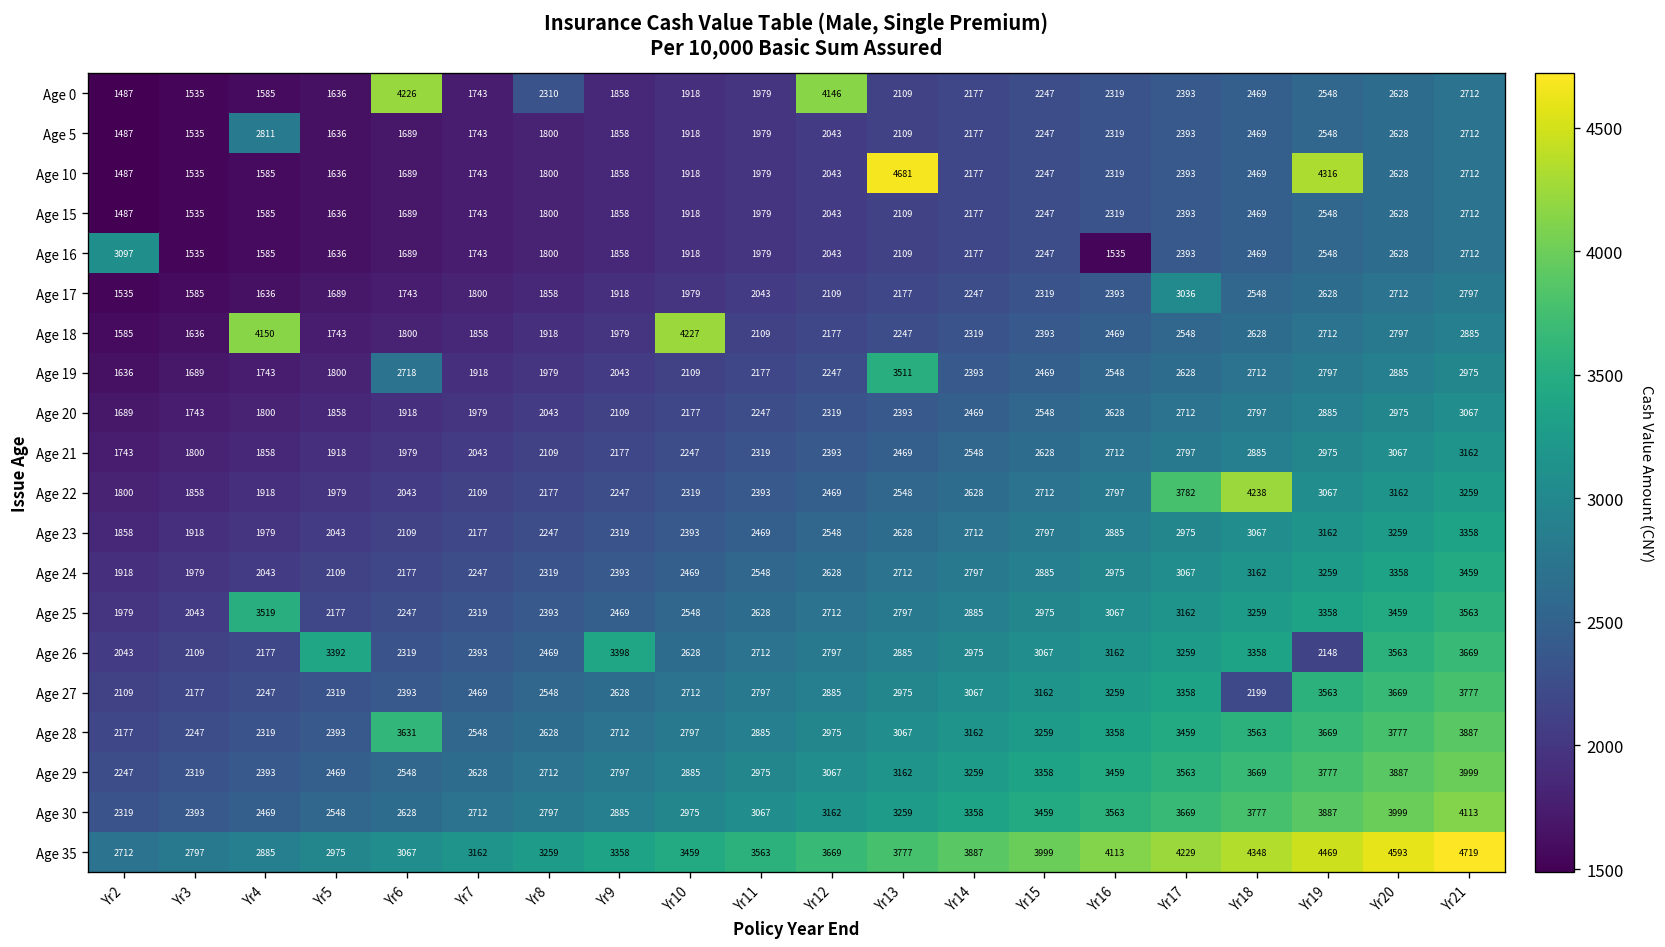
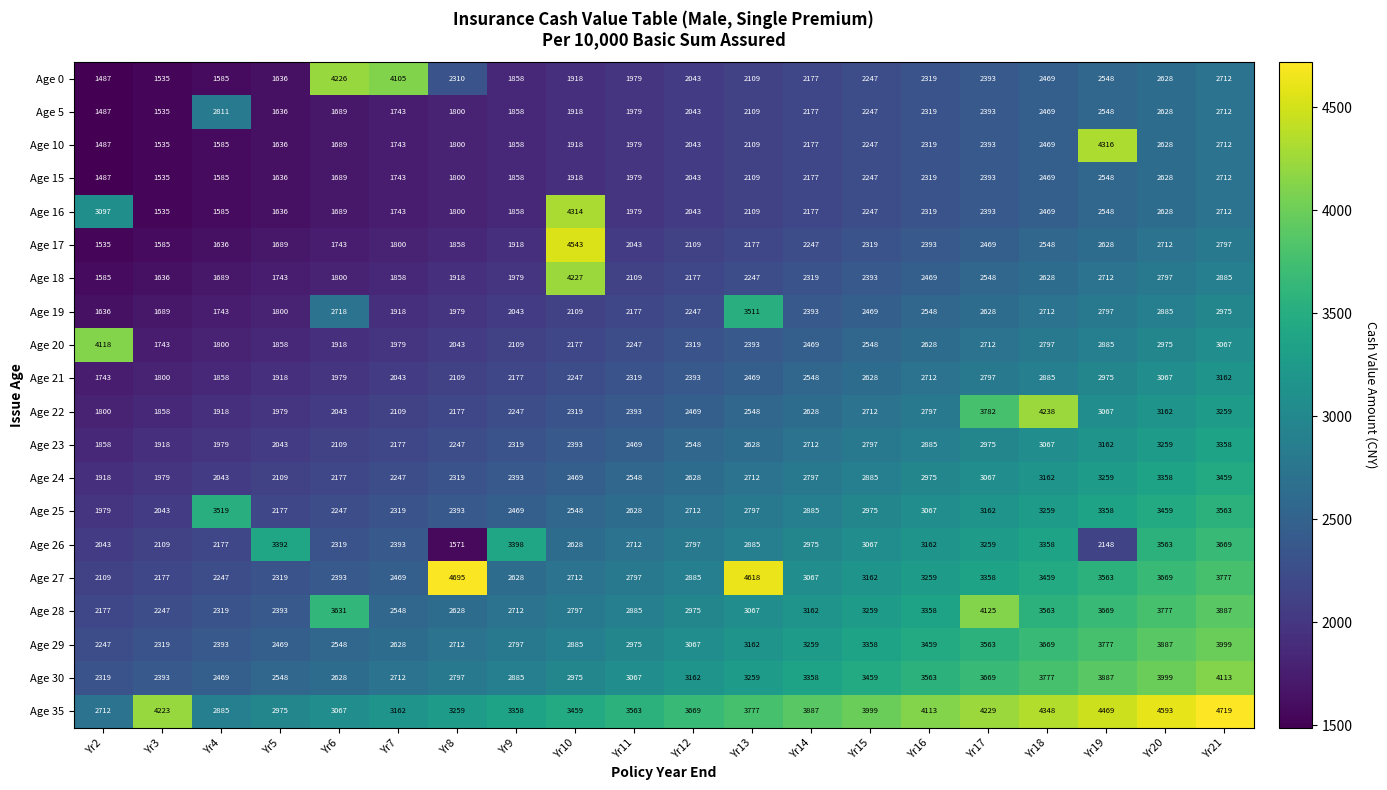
  {
    "Age 0": {
      "Yr2": 1487,
      "Yr3": 1535,
      "Yr4": 1585,
      "Yr5": 1636,
      "Yr6": 4226,
-     "Yr7": 1743,
+     "Yr7": 4105,
      "Yr8": 2310,
      "Yr9": 1858,
      "Yr10": 1918,
      "Yr11": 1979,
-     "Yr12": 4146,
+     "Yr12": 2043,
      "Yr13": 2109,
      "Yr14": 2177,
      "Yr15": 2247,
      "Yr16": 2319,
      "Yr17": 2393,
      "Yr18": 2469,
      "Yr19": 2548,
      "Yr20": 2628,
      "Yr21": 2712
    },
    "Age 10": {
      "Yr2": 1487,
      "Yr3": 1535,
      "Yr4": 1585,
      "Yr5": 1636,
      "Yr6": 1689,
      "Yr7": 1743,
      "Yr8": 1800,
      "Yr9": 1858,
      "Yr10": 1918,
      "Yr11": 1979,
      "Yr12": 2043,
-     "Yr13": 4681,
+     "Yr13": 2109,
      "Yr14": 2177,
      "Yr15": 2247,
      "Yr16": 2319,
      "Yr17": 2393,
      "Yr18": 2469,
      "Yr19": 4316,
      "Yr20": 2628,
      "Yr21": 2712
    },
    "Age 16": {
      "Yr2": 3097,
      "Yr3": 1535,
      "Yr4": 1585,
      "Yr5": 1636,
      "Yr6": 1689,
      "Yr7": 1743,
      "Yr8": 1800,
      "Yr9": 1858,
-     "Yr10": 1918,
+     "Yr10": 4314,
      "Yr11": 1979,
      "Yr12": 2043,
      "Yr13": 2109,
      "Yr14": 2177,
      "Yr15": 2247,
-     "Yr16": 1535,
+     "Yr16": 2319,
      "Yr17": 2393,
      "Yr18": 2469,
      "Yr19": 2548,
      "Yr20": 2628,
      "Yr21": 2712
    },
    "Age 17": {
      "Yr2": 1535,
      "Yr3": 1585,
      "Yr4": 1636,
      "Yr5": 1689,
      "Yr6": 1743,
      "Yr7": 1800,
      "Yr8": 1858,
      "Yr9": 1918,
-     "Yr10": 1979,
+     "Yr10": 4543,
      "Yr11": 2043,
      "Yr12": 2109,
      "Yr13": 2177,
      "Yr14": 2247,
      "Yr15": 2319,
      "Yr16": 2393,
-     "Yr17": 3036,
+     "Yr17": 2469,
      "Yr18": 2548,
      "Yr19": 2628,
      "Yr20": 2712,
      "Yr21": 2797
    },
    "Age 18": {
      "Yr2": 1585,
      "Yr3": 1636,
-     "Yr4": 4150,
+     "Yr4": 1689,
      "Yr5": 1743,
      "Yr6": 1800,
      "Yr7": 1858,
      "Yr8": 1918,
      "Yr9": 1979,
      "Yr10": 4227,
      "Yr11": 2109,
      "Yr12": 2177,
      "Yr13": 2247,
      "Yr14": 2319,
      "Yr15": 2393,
      "Yr16": 2469,
      "Yr17": 2548,
      "Yr18": 2628,
      "Yr19": 2712,
      "Yr20": 2797,
      "Yr21": 2885
    },
    "Age 20": {
-     "Yr2": 1689,
+     "Yr2": 4118,
      "Yr3": 1743,
      "Yr4": 1800,
      "Yr5": 1858,
      "Yr6": 1918,
      "Yr7": 1979,
      "Yr8": 2043,
      "Yr9": 2109,
      "Yr10": 2177,
      "Yr11": 2247,
      "Yr12": 2319,
      "Yr13": 2393,
      "Yr14": 2469,
      "Yr15": 2548,
      "Yr16": 2628,
      "Yr17": 2712,
      "Yr18": 2797,
      "Yr19": 2885,
      "Yr20": 2975,
      "Yr21": 3067
    },
    "Age 26": {
      "Yr2": 2043,
      "Yr3": 2109,
      "Yr4": 2177,
      "Yr5": 3392,
      "Yr6": 2319,
      "Yr7": 2393,
-     "Yr8": 2469,
+     "Yr8": 1571,
      "Yr9": 3398,
      "Yr10": 2628,
      "Yr11": 2712,
      "Yr12": 2797,
      "Yr13": 2885,
      "Yr14": 2975,
      "Yr15": 3067,
      "Yr16": 3162,
      "Yr17": 3259,
      "Yr18": 3358,
      "Yr19": 2148,
      "Yr20": 3563,
      "Yr21": 3669
    },
    "Age 27": {
      "Yr2": 2109,
      "Yr3": 2177,
      "Yr4": 2247,
      "Yr5": 2319,
      "Yr6": 2393,
      "Yr7": 2469,
-     "Yr8": 2548,
+     "Yr8": 4695,
      "Yr9": 2628,
      "Yr10": 2712,
      "Yr11": 2797,
      "Yr12": 2885,
-     "Yr13": 2975,
+     "Yr13": 4618,
      "Yr14": 3067,
      "Yr15": 3162,
      "Yr16": 3259,
      "Yr17": 3358,
-     "Yr18": 2199,
+     "Yr18": 3459,
      "Yr19": 3563,
      "Yr20": 3669,
      "Yr21": 3777
    },
    "Age 28": {
      "Yr2": 2177,
      "Yr3": 2247,
      "Yr4": 2319,
      "Yr5": 2393,
      "Yr6": 3631,
      "Yr7": 2548,
      "Yr8": 2628,
      "Yr9": 2712,
      "Yr10": 2797,
      "Yr11": 2885,
      "Yr12": 2975,
      "Yr13": 3067,
      "Yr14": 3162,
      "Yr15": 3259,
      "Yr16": 3358,
-     "Yr17": 3459,
+     "Yr17": 4125,
      "Yr18": 3563,
      "Yr19": 3669,
      "Yr20": 3777,
      "Yr21": 3887
    },
    "Age 35": {
      "Yr2": 2712,
-     "Yr3": 2797,
+     "Yr3": 4223,
      "Yr4": 2885,
      "Yr5": 2975,
      "Yr6": 3067,
      "Yr7": 3162,
      "Yr8": 3259,
      "Yr9": 3358,
      "Yr10": 3459,
      "Yr11": 3563,
      "Yr12": 3669,
      "Yr13": 3777,
      "Yr14": 3887,
      "Yr15": 3999,
      "Yr16": 4113,
      "Yr17": 4229,
      "Yr18": 4348,
      "Yr19": 4469,
      "Yr20": 4593,
      "Yr21": 4719
    }
  }
